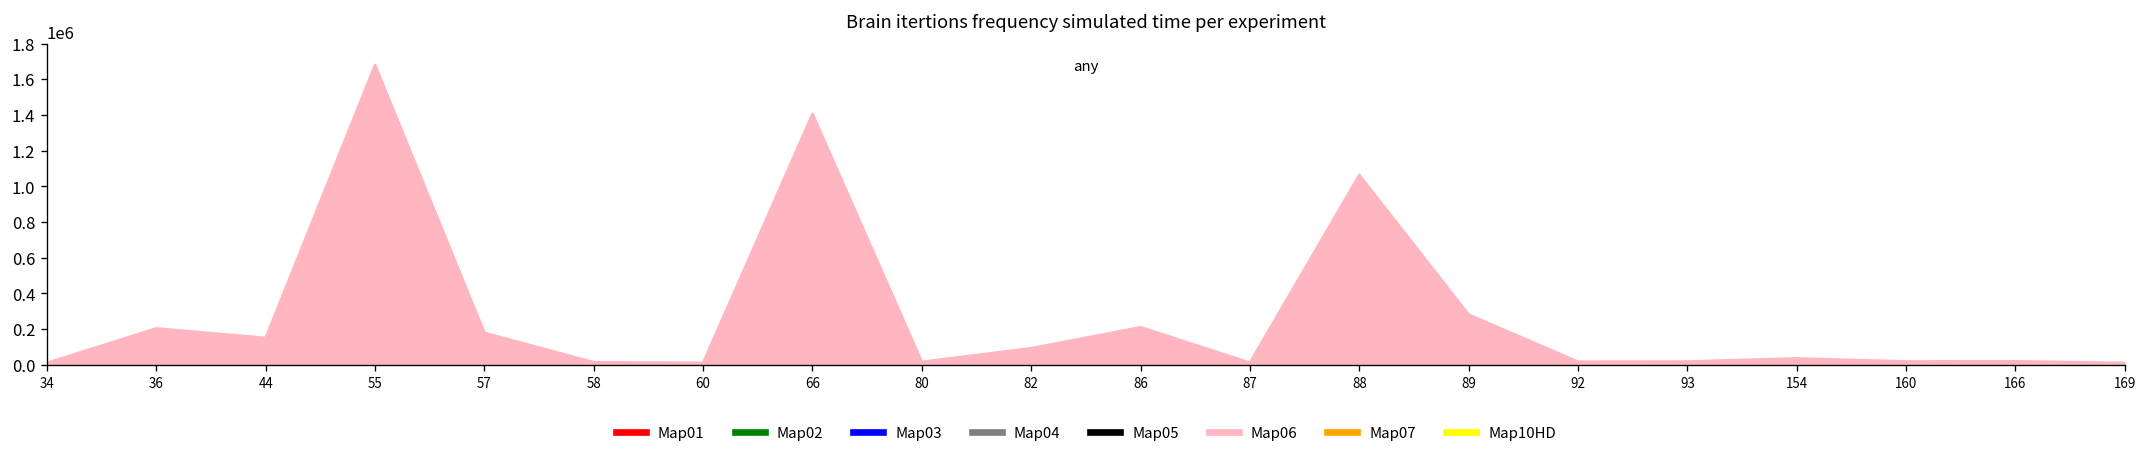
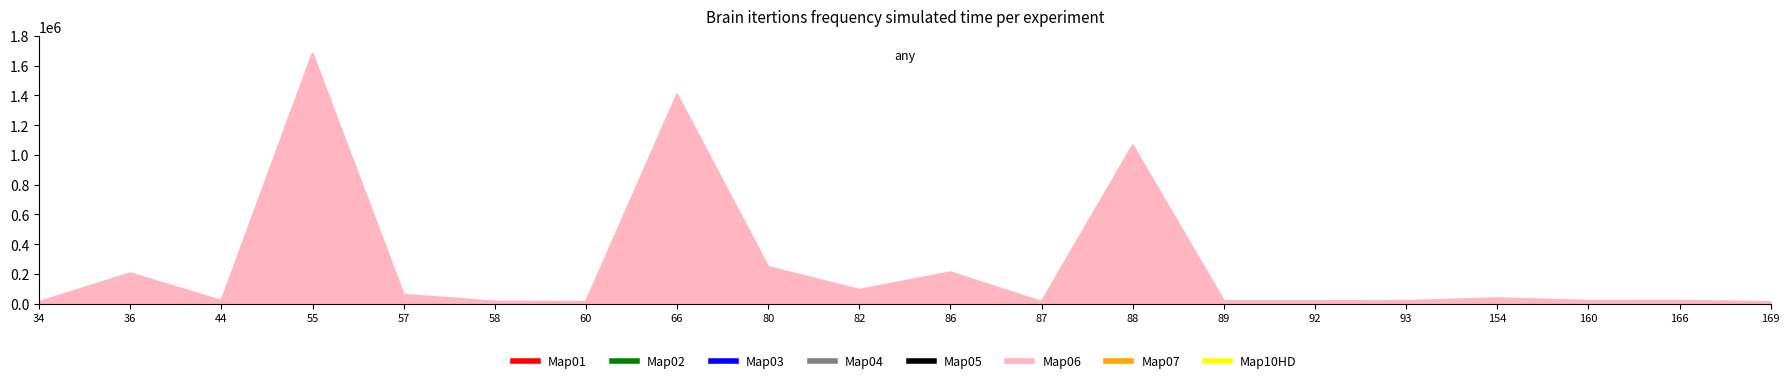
  {
    "34": 10000,
    "36": 200000,
-   "44": 150000,
+   "44": 20000,
    "55": 1680000,
-   "57": 180000,
+   "57": 60000,
    "58": 10000,
    "60": 10000,
    "66": 1410000,
-   "80": 20000,
+   "80": 250000,
    "82": 90000,
    "86": 210000,
    "87": 10000,
    "88": 1060000,
-   "89": 280000,
+   "89": 20000,
    "92": 20000,
    "93": 20000,
    "154": 40000,
    "160": 20000,
    "166": 20000,
    "169": 10000
  }
